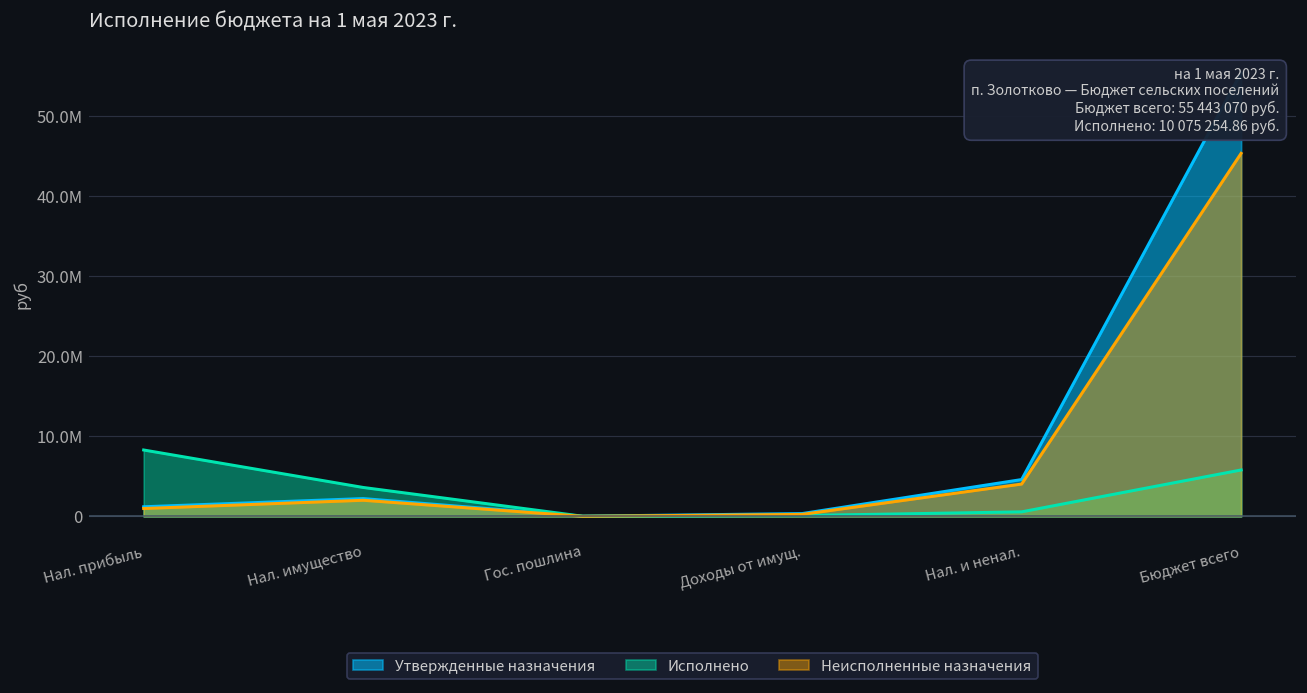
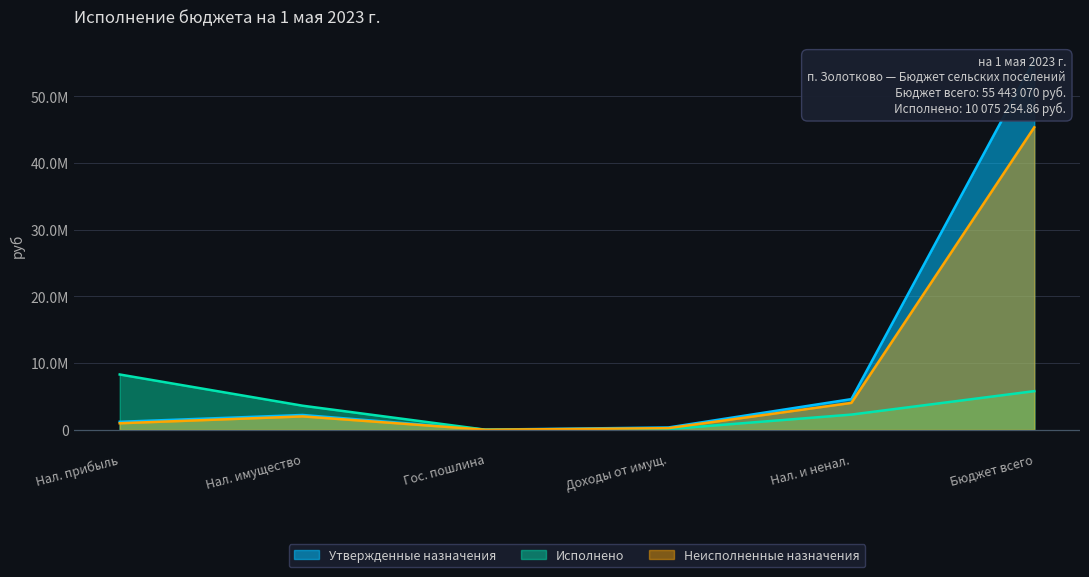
  {
    "Утвержденные назначения": {
      "Нал. и ненал.": 5000000
    },
    "Исполнено": {
      "Нал. прибыль": 8000000,
      "Нал. имущество": 4000000,
-     "Нал. и ненал.": 1000000,
+     "Нал. и ненал.": 2000000,
      "Бюджет всего": 6000000
    },
    "Неисполненные назначения": {
      "Нал. и ненал.": 4000000,
      "Бюджет всего": 45000000
    }
  }
